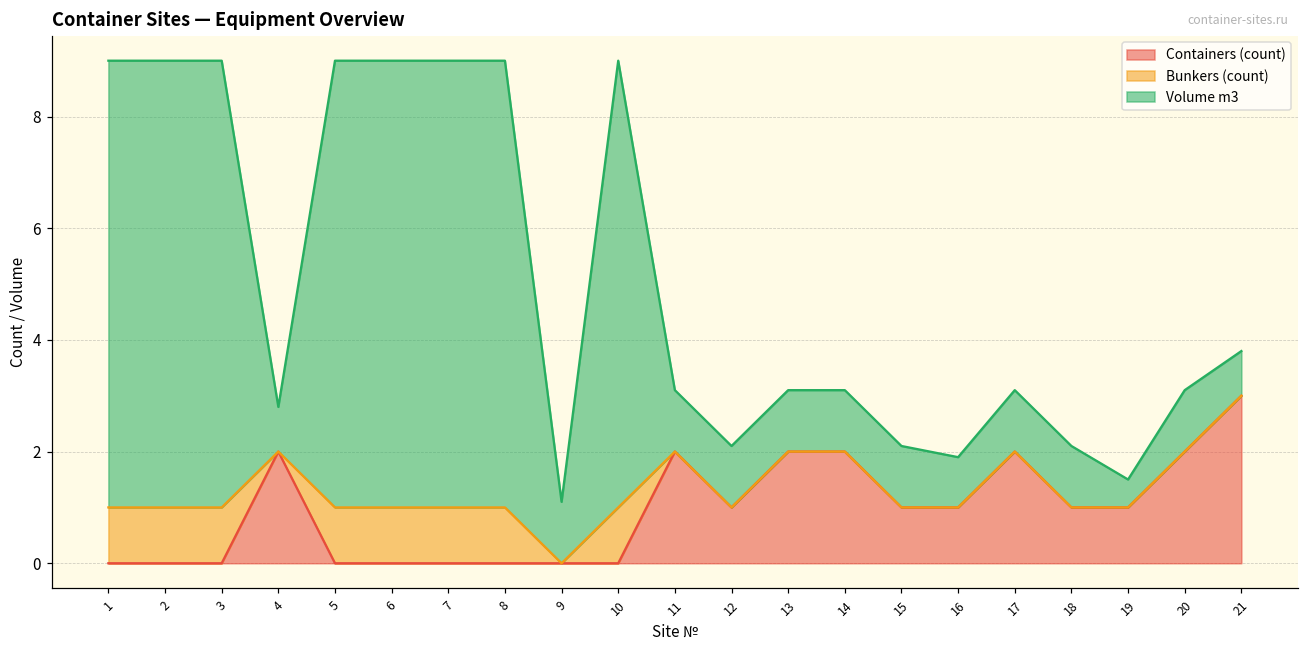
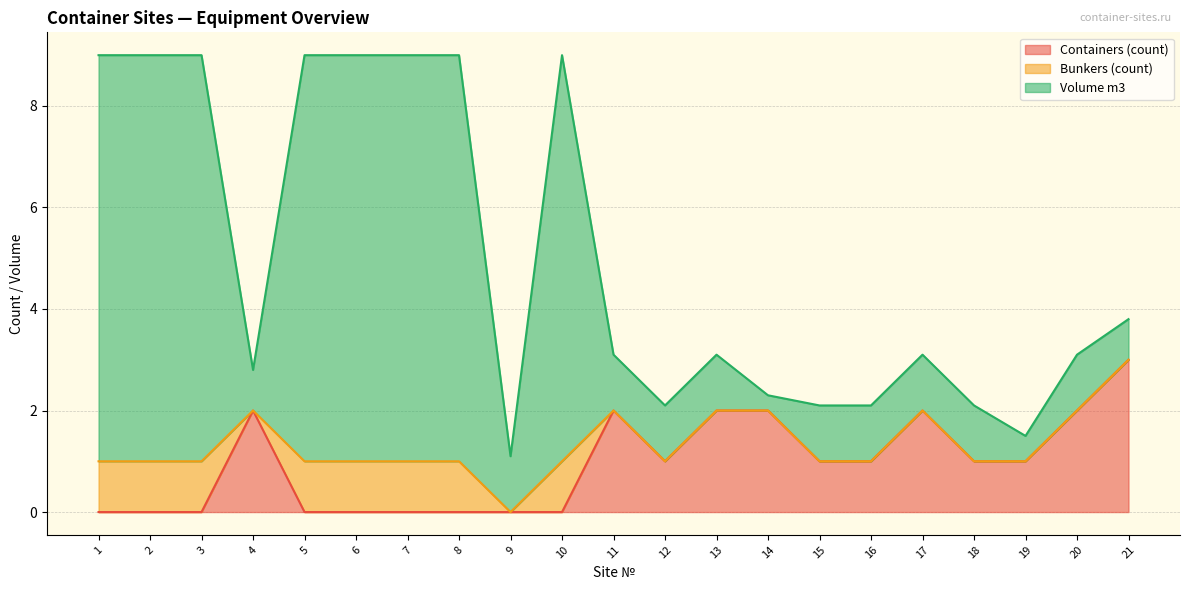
  {
    "Containers (count)": {
      "1": 0.0,
      "2": 0.0,
      "3": 0.0,
      "5": 0.0,
      "6": 0.0,
      "7": 0.0,
      "8": 0.0,
      "10": 0.0
    },
    "Bunkers (count)": {
      "1": 1.0,
      "2": 1.0,
      "3": 1.0,
      "5": 1.0,
      "6": 1.0,
      "7": 1.0,
      "8": 1.0,
      "10": 1.0
    },
    "Volume m3": {
      "1": 8.0,
      "2": 8.0,
      "3": 8.0,
      "4": 0.8,
      "5": 8.0,
      "6": 8.0,
      "7": 8.0,
      "8": 8.0,
      "9": 1.1,
      "10": 8.0,
      "11": 1.1,
      "12": 1.1,
      "13": 1.1,
-     "14": 1.1,
+     "14": 0.3,
      "15": 1.1,
-     "16": 0.9,
+     "16": 1.1,
      "17": 1.1,
      "18": 1.1,
      "19": 0.5,
      "20": 1.1,
      "21": 0.8
    }
  }
